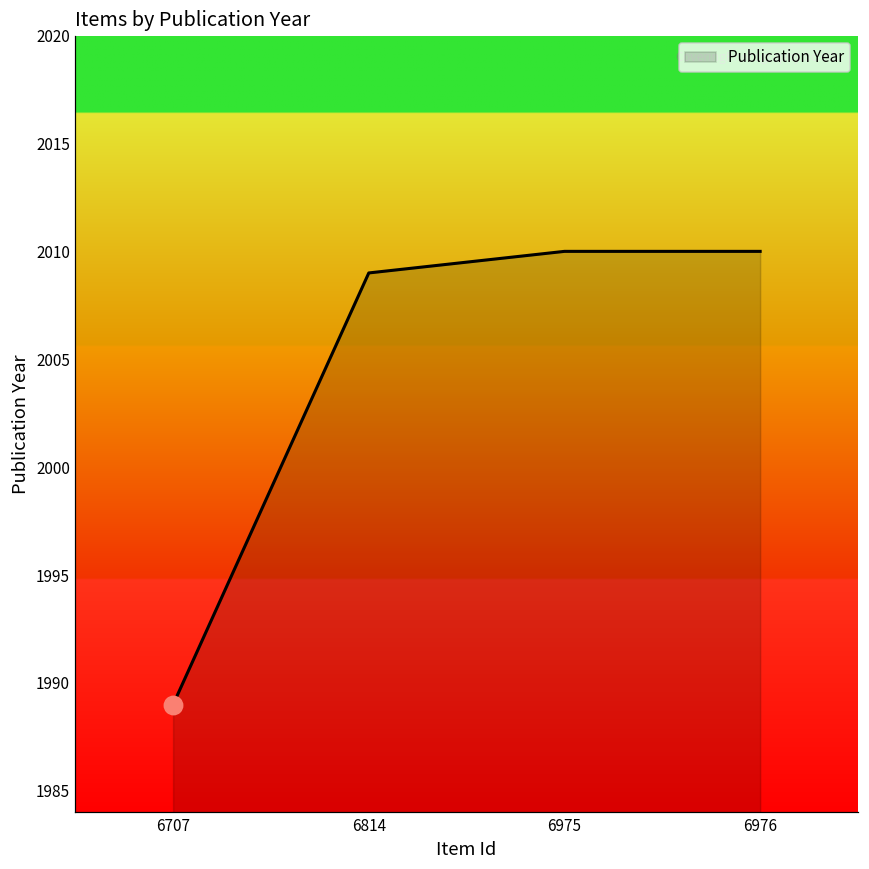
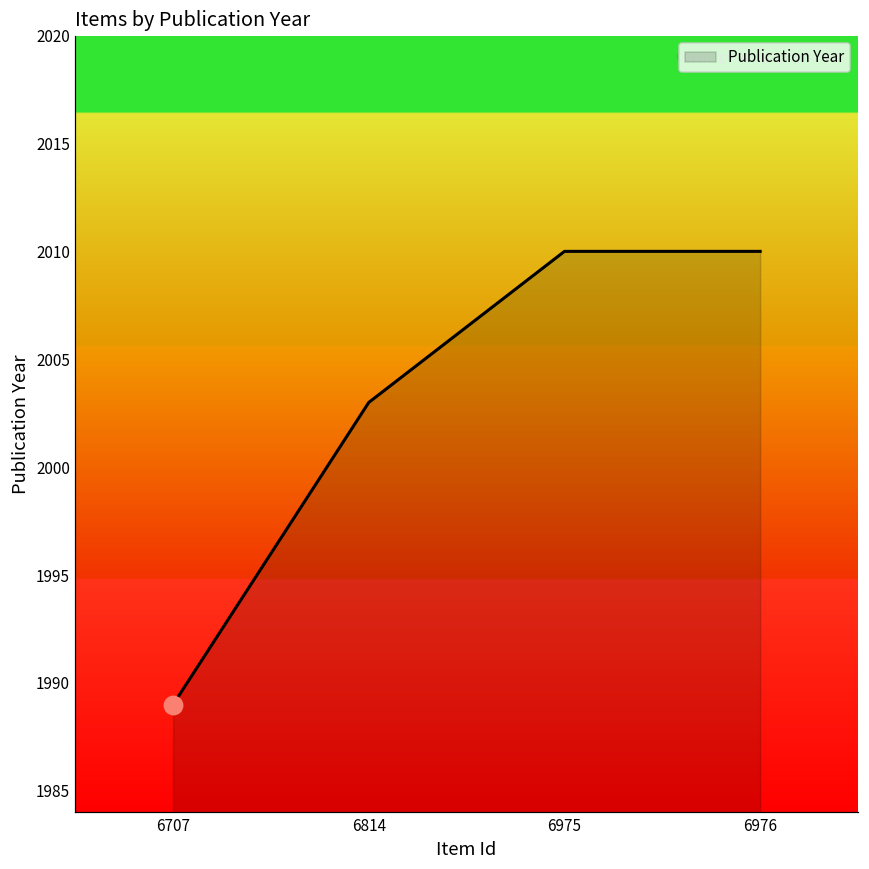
  {
    "Publication Year": {
-     "6814": 2009,
+     "6814": 2003,
      "6975": 2010,
      "6976": 2010
    }
  }
